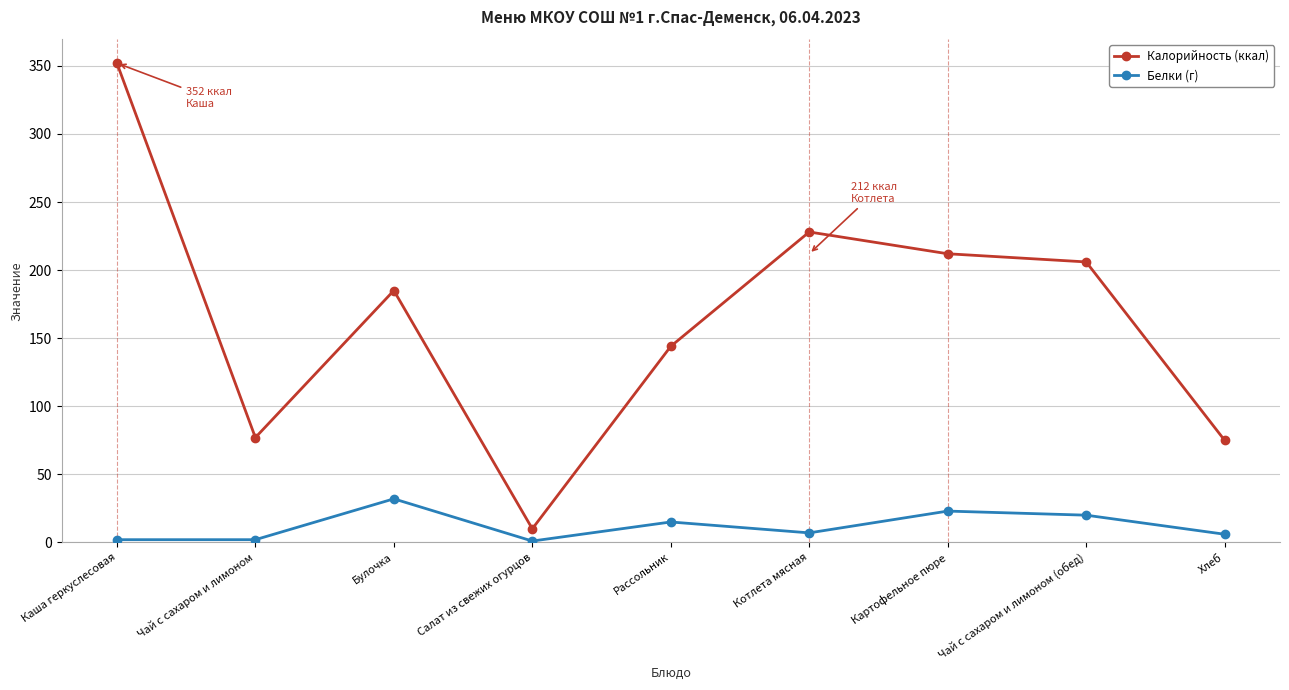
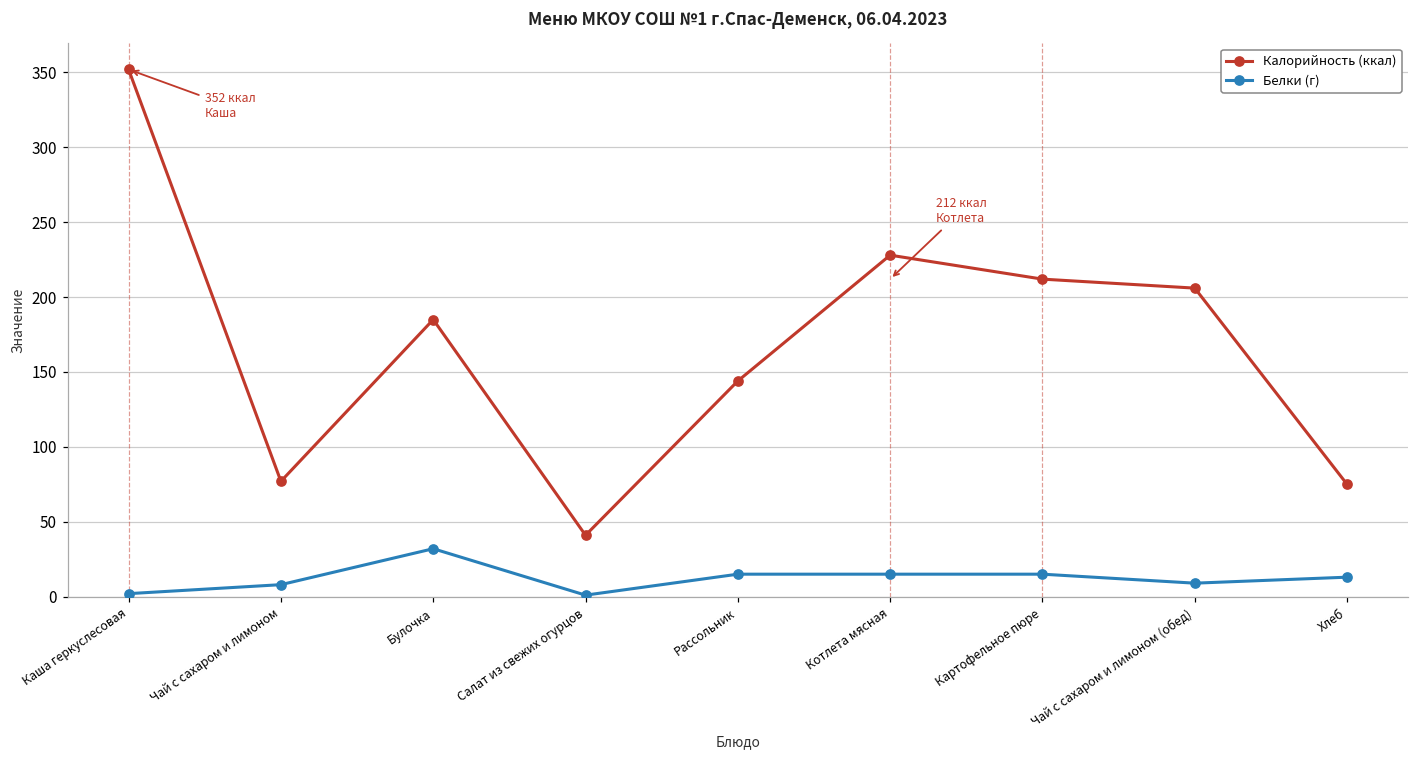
  {
    "Калорийность (ккал)": {
      "Чай с сахаром и лимоном": 77,
      "Булочка": 185,
-     "Салат из свежих огурцов": 10,
+     "Салат из свежих огурцов": 41,
      "Рассольник": 144,
      "Картофельное пюре": 212,
      "Чай с сахаром и лимоном (обед)": 206,
      "Хлеб": 75
    },
    "Белки (г)": {
      "Каша геркуслесовая": 2,
-     "Чай с сахаром и лимоном": 2,
+     "Чай с сахаром и лимоном": 8,
      "Булочка": 32,
      "Салат из свежих огурцов": 1,
      "Рассольник": 15,
-     "Котлета мясная": 7,
-     "Картофельное пюре": 23,
-     "Чай с сахаром и лимоном (обед)": 20,
-     "Хлеб": 6
+     "Котлета мясная": 15,
+     "Картофельное пюре": 15,
+     "Чай с сахаром и лимоном (обед)": 9,
+     "Хлеб": 13
    }
  }
